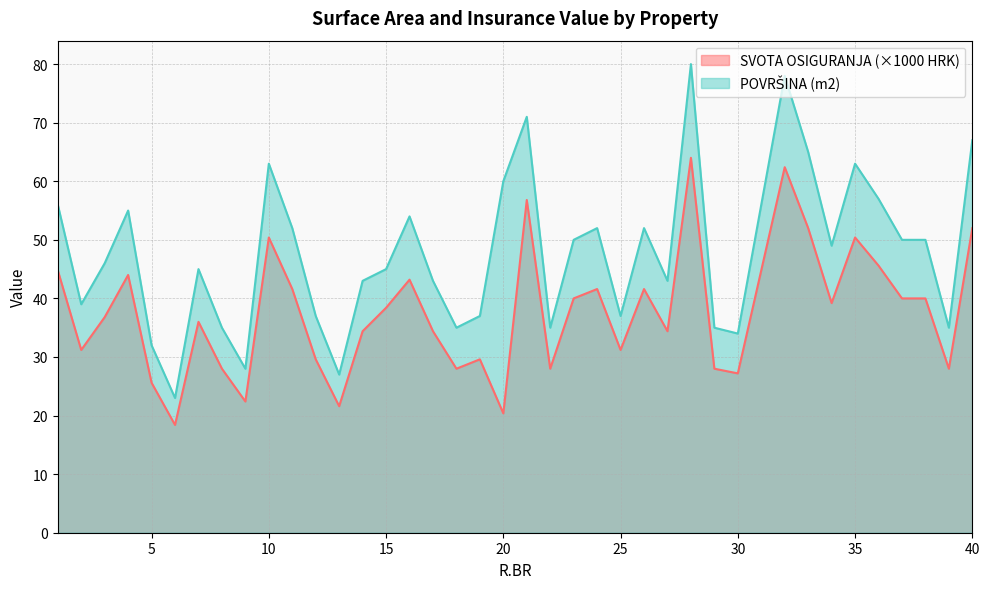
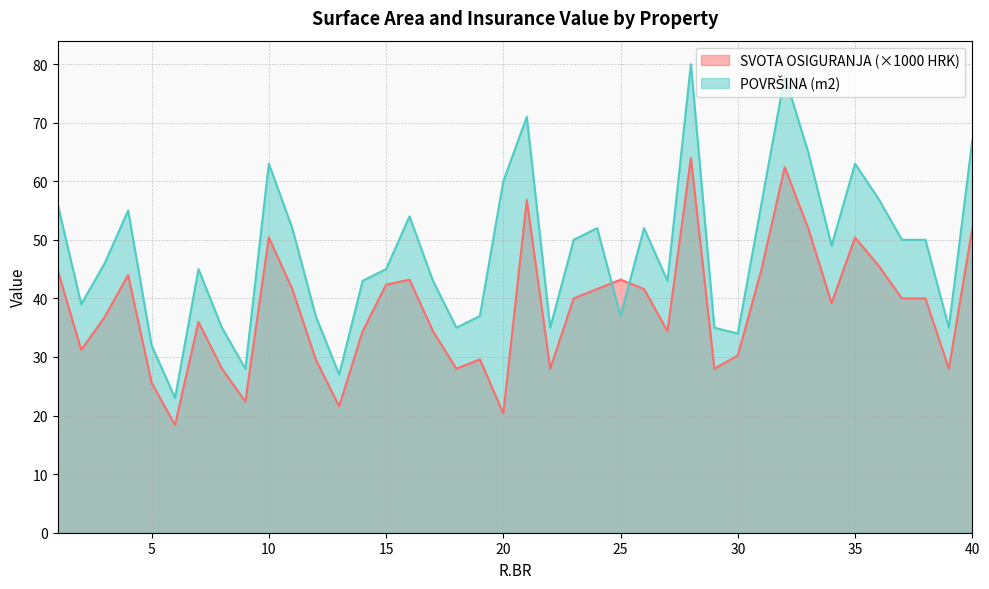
  {
    "SVOTA OSIGURANJA (×1000 HRK)": {
      "5": 26,
      "10": 50,
-     "15": 38,
+     "15": 42,
      "20": 20,
-     "25": 31,
-     "30": 27,
+     "25": 43,
+     "30": 30,
      "35": 50,
      "40": 52
    },
    "POVRŠINA (m2)": {
      "5": 32,
      "10": 63,
      "15": 45,
      "20": 60,
      "25": 37,
      "30": 34,
      "35": 63,
      "40": 67
    }
  }
